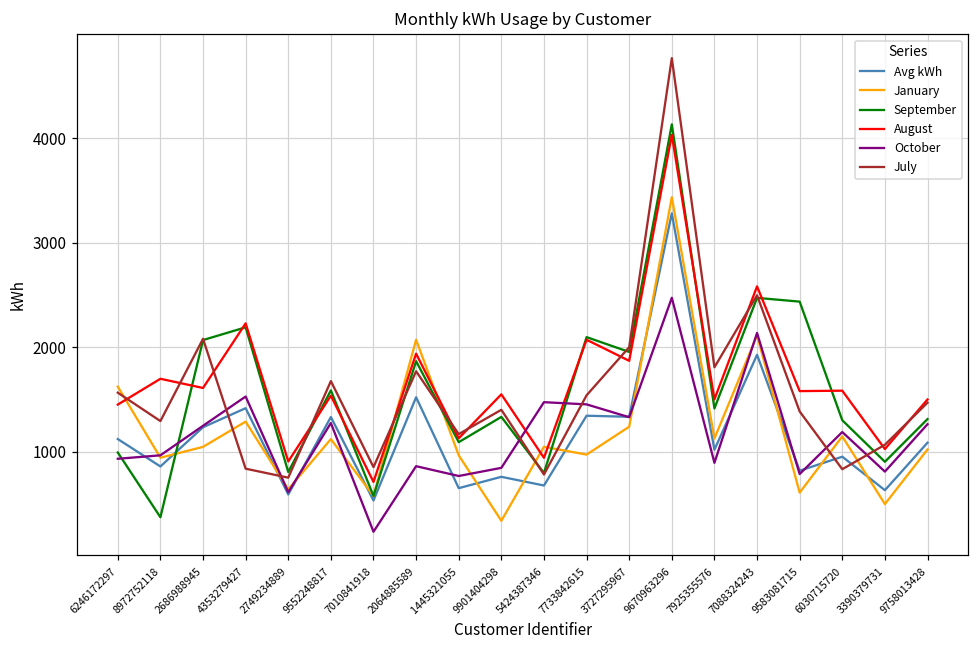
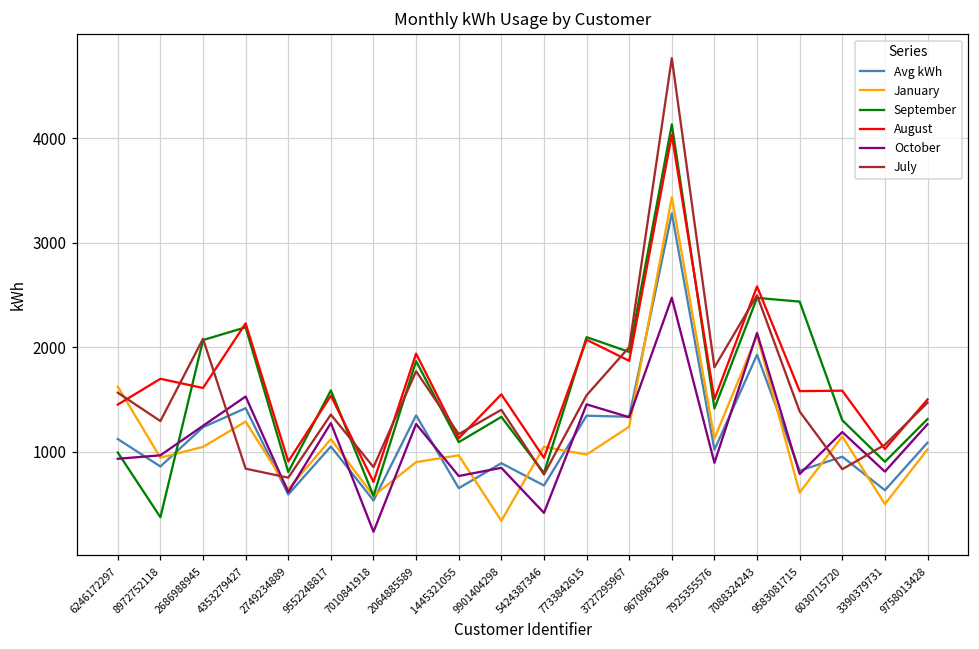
  {
    "Avg kWh": {
      "6246172297": 1100,
      "8972752118": 900,
      "4353279427": 1400,
-     "9552248817": 1300,
+     "9552248817": 1100,
      "7010841918": 500,
-     "2064885589": 1500,
+     "2064885589": 1300,
      "1445321055": 700,
-     "9901404298": 800,
+     "9901404298": 900,
      "5424387346": 700,
      "7733842615": 1300,
      "9670963296": 3300,
      "7925355576": 1000,
      "7088324243": 1900,
      "9583081715": 800,
      "6030715720": 1000,
      "3390379731": 600,
      "9758013428": 1100
    },
    "January": {
      "6246172297": 1600,
      "2686988945": 1000,
      "4353279427": 1300,
      "2749234889": 600,
      "9552248817": 1100,
-     "2064885589": 2100,
+     "2064885589": 900,
      "1445321055": 1000,
      "9901404298": 300,
      "5424387346": 1000,
      "7733842615": 1000,
      "3727295967": 1200,
      "9670963296": 3400,
      "7925355576": 1100,
      "9583081715": 600,
      "6030715720": 1100,
      "3390379731": 500,
      "9758013428": 1000
    },
    "September": {
      "6246172297": 1000,
      "8972752118": 400,
      "4353279427": 2200,
      "2749234889": 800,
      "9552248817": 1600,
      "2064885589": 1900,
      "1445321055": 1100,
      "9901404298": 1300,
      "3727295967": 2000,
      "9670963296": 4100,
      "7925355576": 1400,
      "9583081715": 2400,
      "6030715720": 1300,
      "3390379731": 900,
      "9758013428": 1300
    },
    "August": {
      "6246172297": 1500,
      "8972752118": 1700,
      "2686988945": 1600,
      "4353279427": 2200,
      "2749234889": 900,
      "9552248817": 1500,
      "7010841918": 700,
      "2064885589": 1900,
      "1445321055": 1100,
      "9901404298": 1500,
      "5424387346": 900,
      "3727295967": 1900,
      "9670963296": 4000,
      "7925355576": 1500,
      "7088324243": 2600,
      "9583081715": 1600,
      "6030715720": 1600,
      "3390379731": 1000,
      "9758013428": 1500
    },
    "October": {
      "6246172297": 900,
      "4353279427": 1500,
      "9552248817": 1300,
      "7010841918": 200,
-     "2064885589": 900,
+     "2064885589": 1300,
      "1445321055": 800,
      "9901404298": 800,
-     "5424387346": 1500,
+     "5424387346": 400,
      "7733842615": 1500,
      "9670963296": 2500,
      "7925355576": 900,
      "9583081715": 800,
      "6030715720": 1200,
      "3390379731": 800,
      "9758013428": 1300
    },
    "July": {
      "6246172297": 1600,
      "8972752118": 1300,
      "4353279427": 800,
      "2749234889": 800,
-     "9552248817": 1700,
+     "9552248817": 1400,
      "7010841918": 900,
      "2064885589": 1800,
      "1445321055": 1200,
      "9901404298": 1400,
      "7733842615": 1500,
      "3727295967": 2000,
      "9670963296": 4800,
      "7925355576": 1800,
      "9583081715": 1400,
      "6030715720": 800,
      "3390379731": 1100,
      "9758013428": 1500
    }
  }
